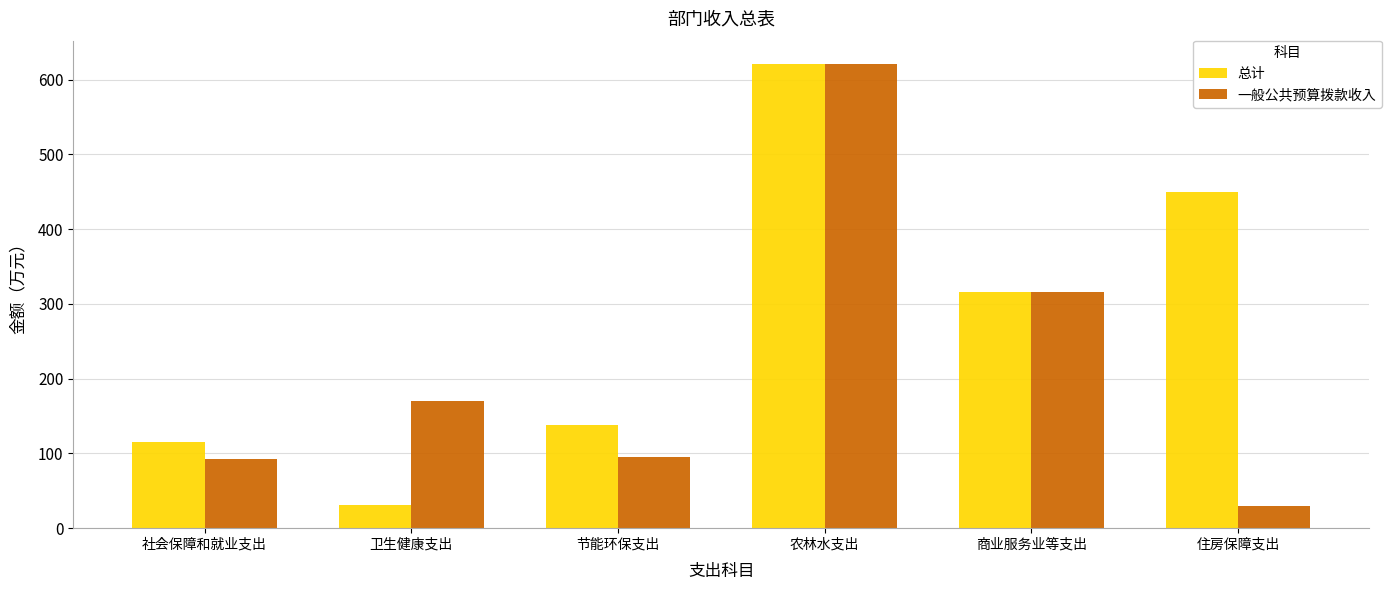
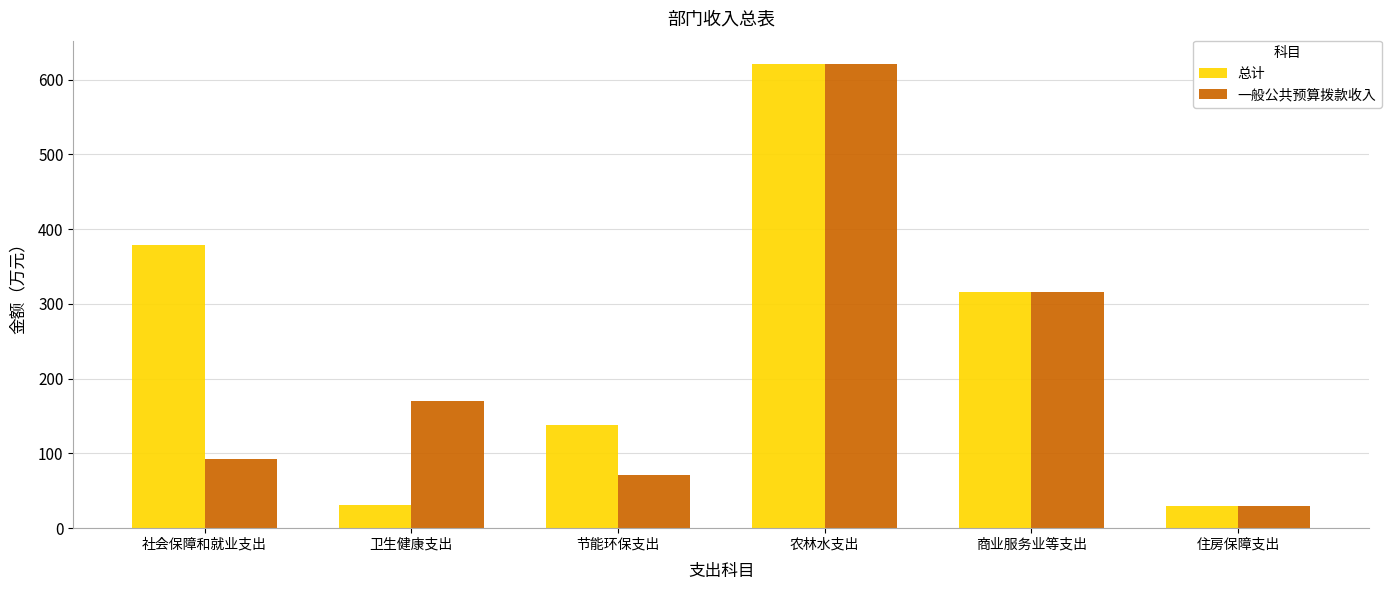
  {
    "总计": {
-     "社会保障和就业支出": 110,
+     "社会保障和就业支出": 380,
      "卫生健康支出": 30,
      "节能环保支出": 140,
      "农林水支出": 620,
      "商业服务业等支出": 320,
-     "住房保障支出": 450
+     "住房保障支出": 30
    },
    "一般公共预算拨款收入": {
      "社会保障和就业支出": 90,
      "卫生健康支出": 170,
-     "节能环保支出": 100,
+     "节能环保支出": 70,
      "农林水支出": 620,
      "商业服务业等支出": 320,
      "住房保障支出": 30
    }
  }
